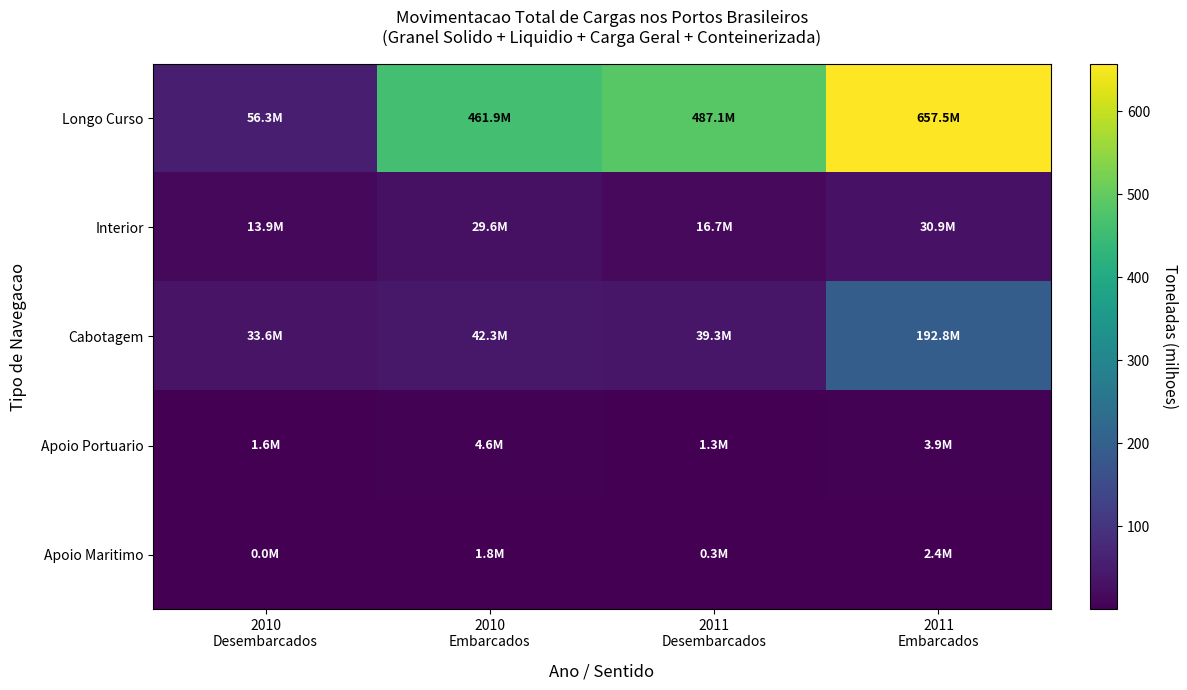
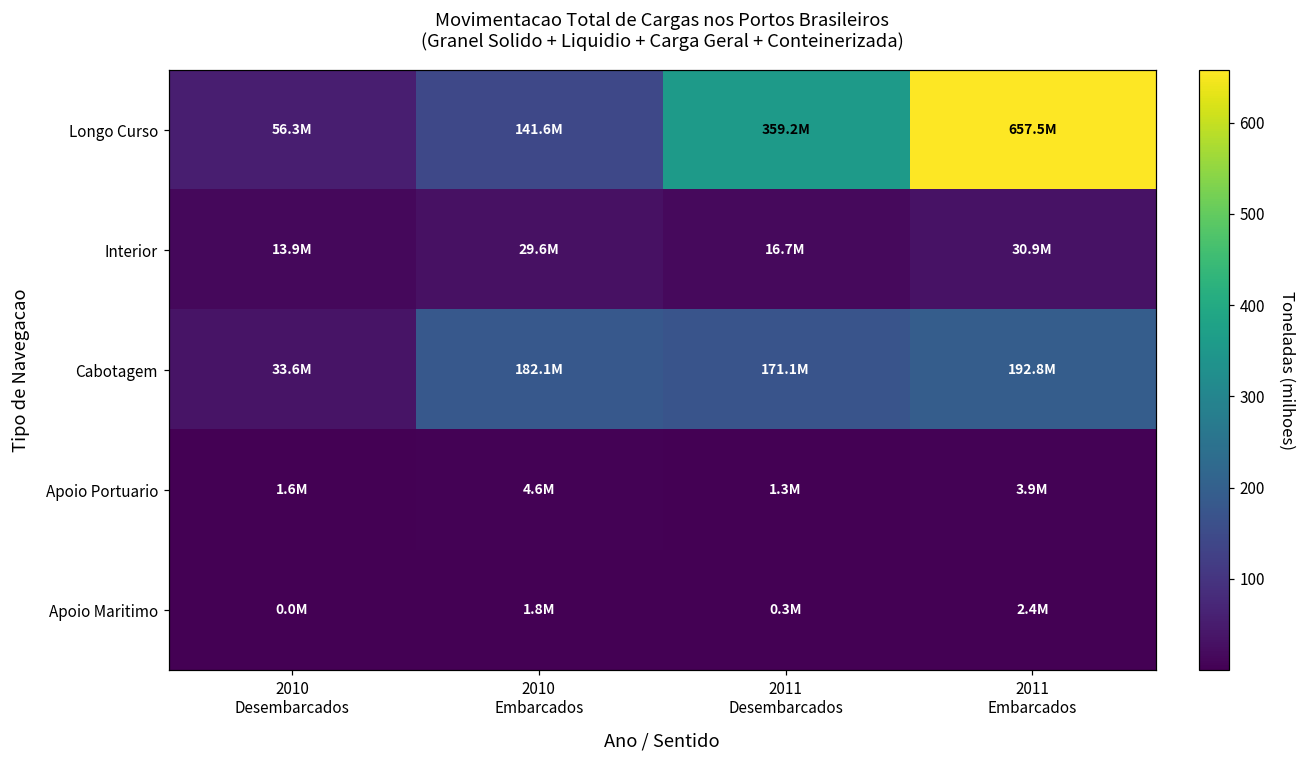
  {
    "Longo Curso": {
      "2010 Desembarcados": "56.3M",
-     "2010 Embarcados": "461.9M",
-     "2011 Desembarcados": "487.1M",
+     "2010 Embarcados": "141.6M",
+     "2011 Desembarcados": "359.2M",
      "2011 Embarcados": "657.5M"
    },
    "Interior": {
      "2010 Desembarcados": "13.9M",
      "2010 Embarcados": "29.6M",
      "2011 Desembarcados": "16.7M",
      "2011 Embarcados": "30.9M"
    },
    "Cabotagem": {
      "2010 Desembarcados": "33.6M",
-     "2010 Embarcados": "42.3M",
-     "2011 Desembarcados": "39.3M",
+     "2010 Embarcados": "182.1M",
+     "2011 Desembarcados": "171.1M",
      "2011 Embarcados": "192.8M"
    },
    "Apoio Portuario": {
      "2010 Desembarcados": "1.6M",
      "2010 Embarcados": "4.6M",
      "2011 Desembarcados": "1.3M",
      "2011 Embarcados": "3.9M"
    },
    "Apoio Maritimo": {
      "2010 Desembarcados": "0.0M",
      "2010 Embarcados": "1.8M",
      "2011 Desembarcados": "0.3M",
      "2011 Embarcados": "2.4M"
    }
  }
